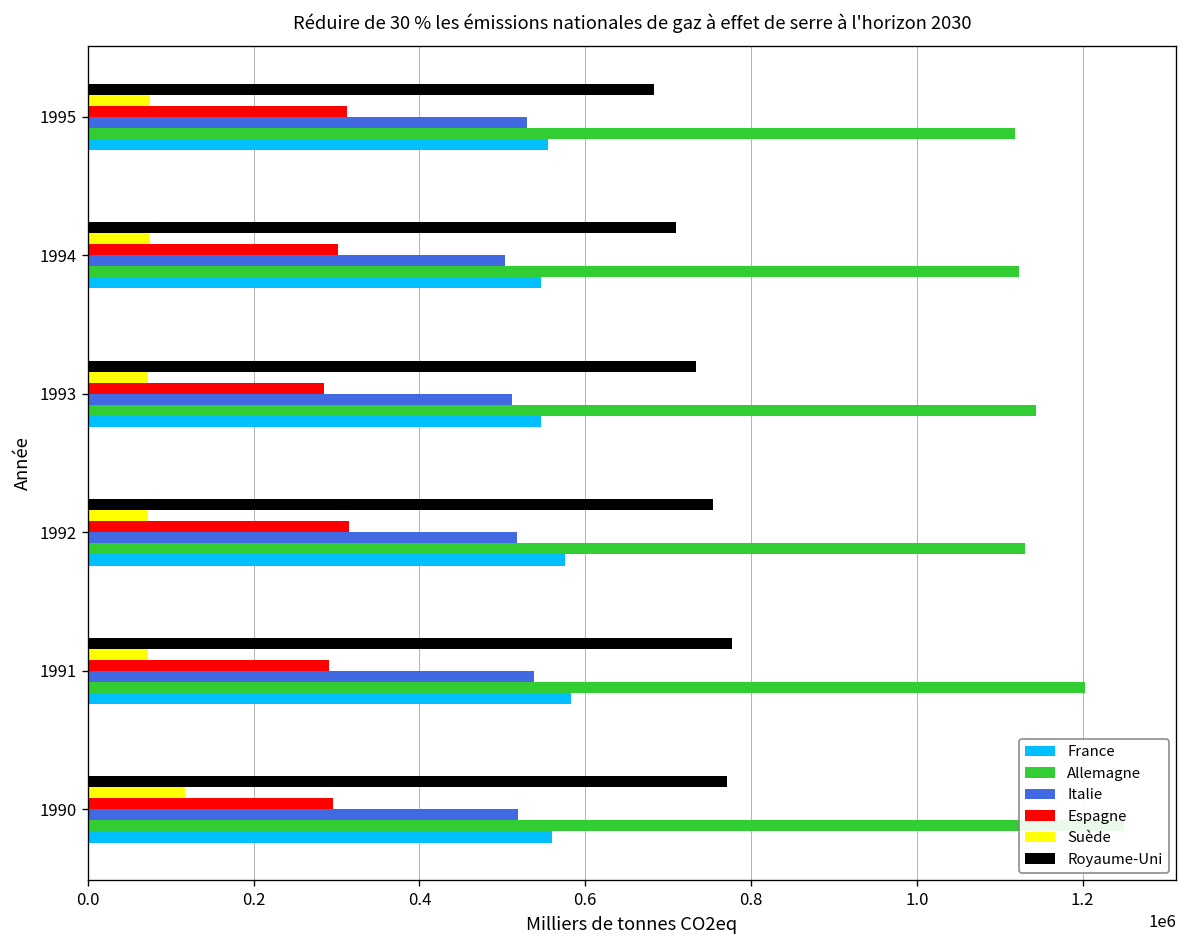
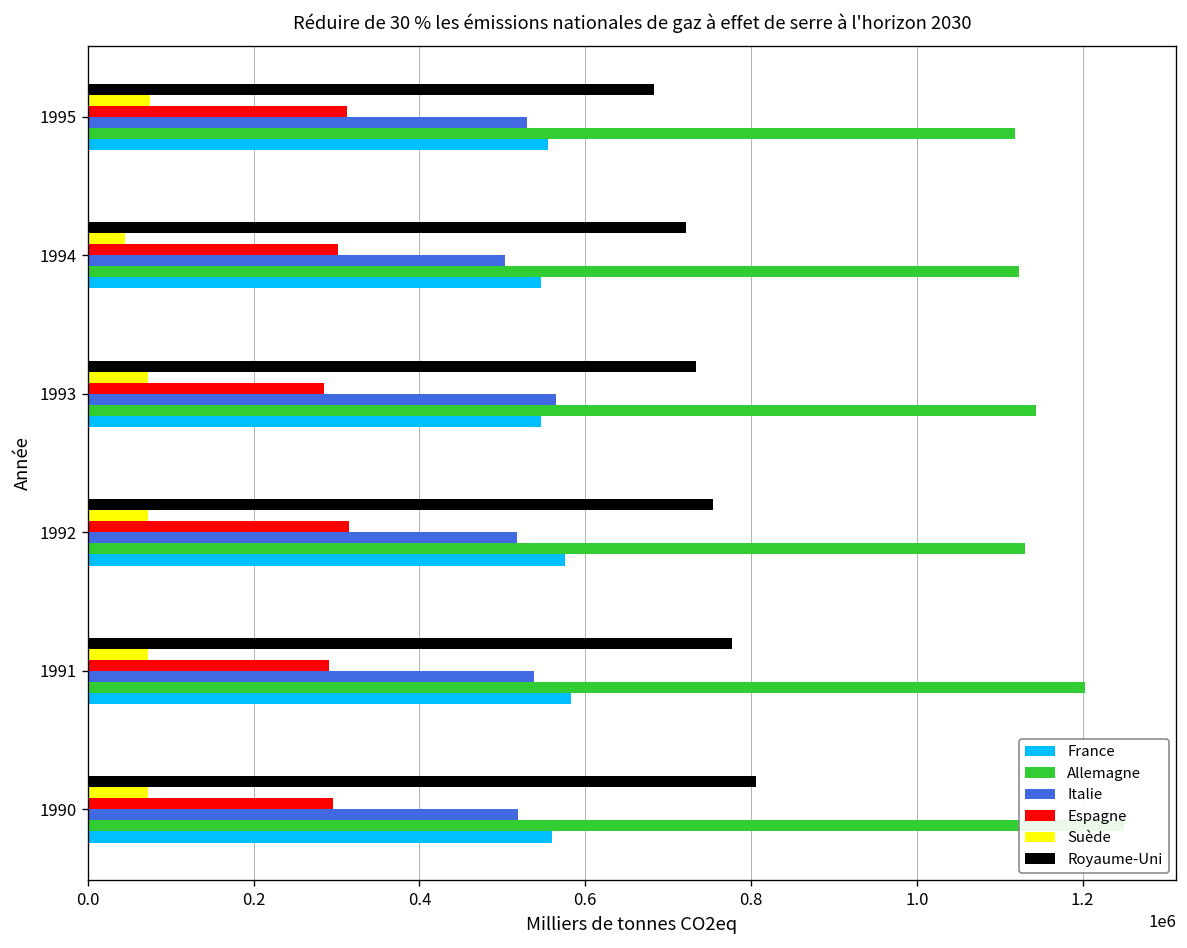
  {
    "France": {
      "1995": 560000,
      "1994": 550000,
      "1993": 550000,
      "1992": 580000,
      "1991": 580000,
      "1990": 560000
    },
    "Allemagne": {
      "1995": 1120000,
      "1994": 1120000,
      "1993": 1140000,
      "1992": 1130000,
      "1991": 1200000
    },
    "Italie": {
      "1995": 530000,
      "1994": 500000,
-     "1993": 510000,
+     "1993": 560000,
      "1992": 520000,
      "1991": 540000,
      "1990": 520000
    },
    "Espagne": {
      "1995": 310000,
      "1994": 300000,
      "1993": 280000,
      "1992": 320000,
      "1991": 290000,
      "1990": 300000
    },
    "Suède": {
      "1995": 70000,
-     "1994": 80000,
+     "1994": 40000,
      "1993": 70000,
      "1992": 70000,
      "1991": 70000,
-     "1990": 120000
+     "1990": 70000
    },
    "Royaume-Uni": {
      "1995": 680000,
-     "1994": 710000,
+     "1994": 720000,
      "1993": 730000,
      "1992": 750000,
      "1991": 780000,
-     "1990": 770000
+     "1990": 810000
    }
  }
